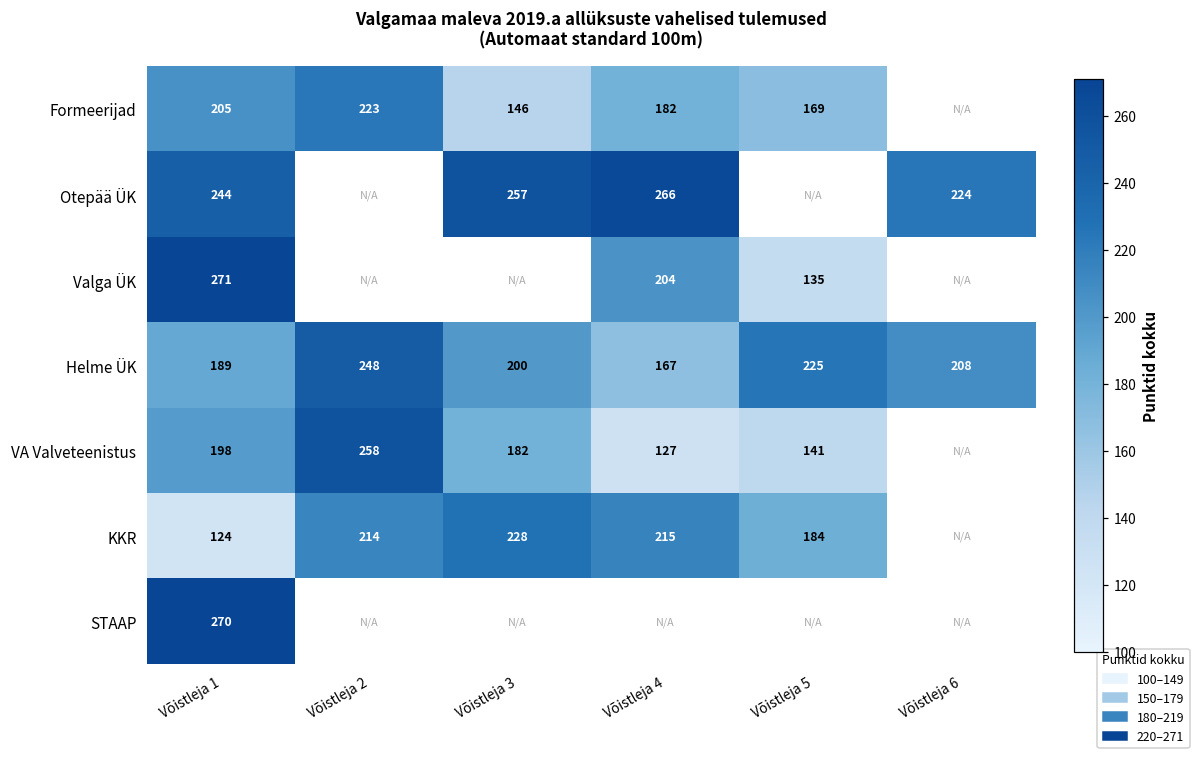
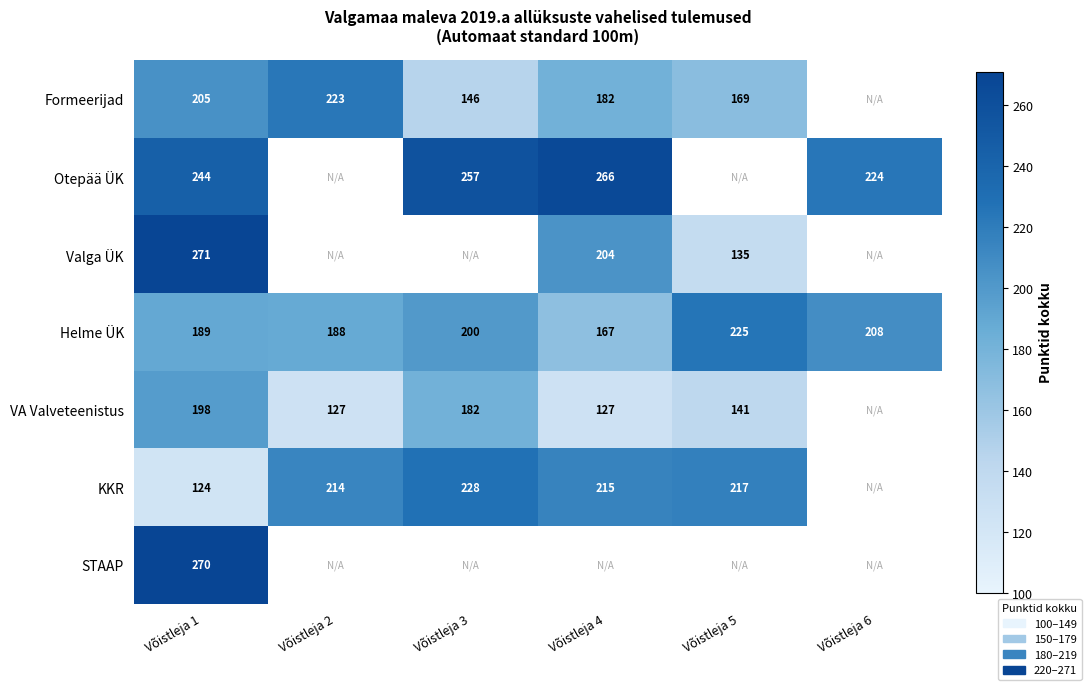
  {
    "Formeerijad": {
      "Võistleja 1": 205,
      "Võistleja 2": 223,
      "Võistleja 3": 146,
      "Võistleja 4": 182,
      "Võistleja 5": 169
    },
    "Otepää ÜK": {
      "Võistleja 1": 244,
      "Võistleja 3": 257,
      "Võistleja 4": 266,
      "Võistleja 6": 224
    },
    "Valga ÜK": {
      "Võistleja 1": 271,
      "Võistleja 4": 204,
      "Võistleja 5": 135
    },
    "Helme ÜK": {
      "Võistleja 1": 189,
-     "Võistleja 2": 248,
+     "Võistleja 2": 188,
      "Võistleja 3": 200,
      "Võistleja 4": 167,
      "Võistleja 5": 225,
      "Võistleja 6": 208
    },
    "VA Valveteenistus": {
      "Võistleja 1": 198,
-     "Võistleja 2": 258,
+     "Võistleja 2": 127,
      "Võistleja 3": 182,
      "Võistleja 4": 127,
      "Võistleja 5": 141
    },
    "KKR": {
      "Võistleja 1": 124,
      "Võistleja 2": 214,
      "Võistleja 3": 228,
      "Võistleja 4": 215,
-     "Võistleja 5": 184
+     "Võistleja 5": 217
    },
    "STAAP": {
      "Võistleja 1": 270
    }
  }
